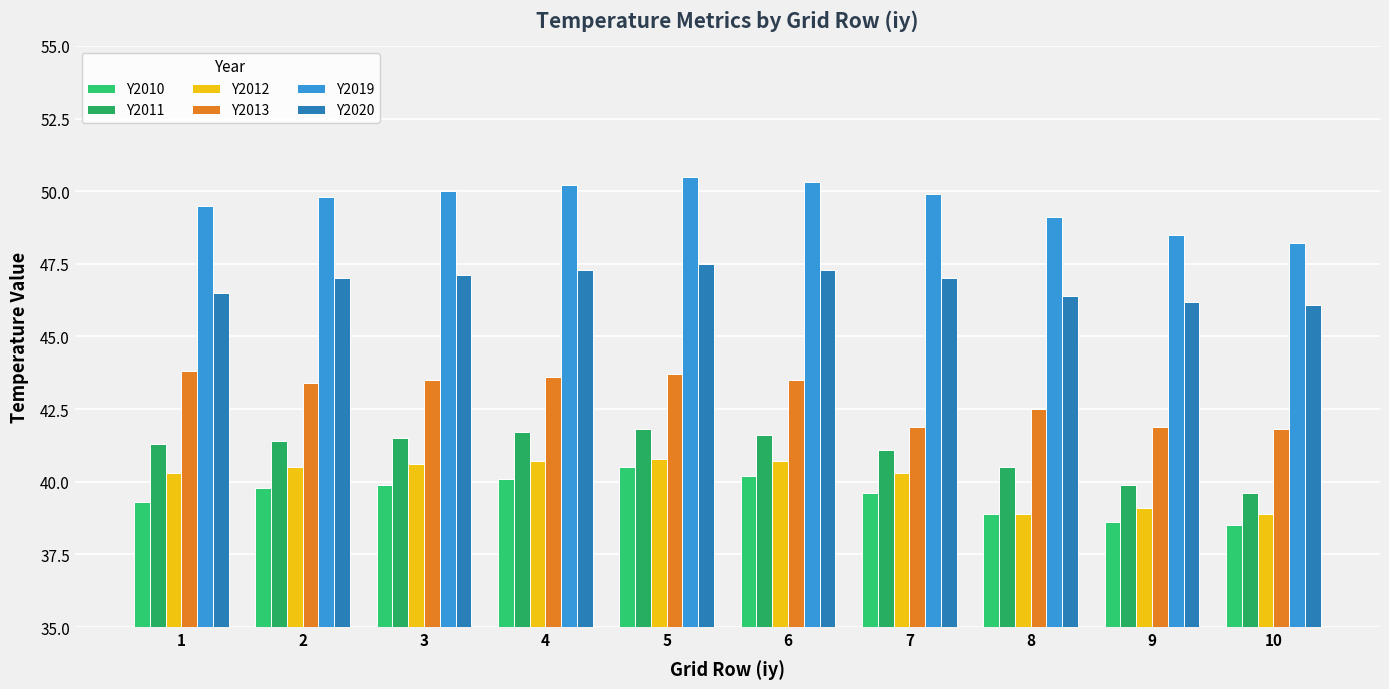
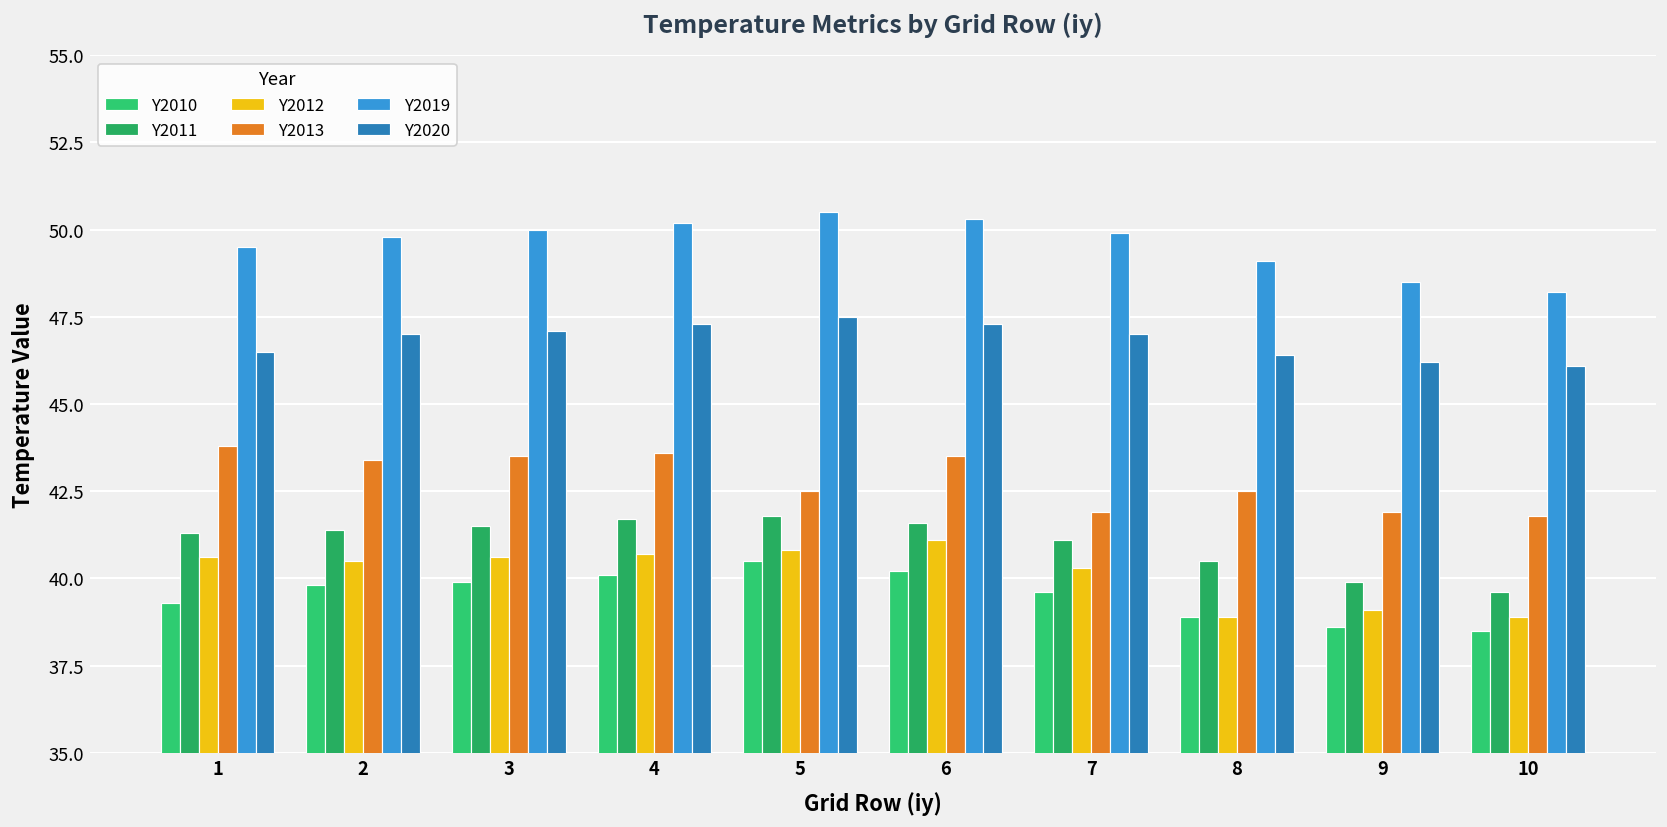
  {
    "Y2012": {
-     "1": 40.3,
+     "1": 40.6,
      "2": 40.5,
      "3": 40.6,
      "4": 40.7,
      "5": 40.8,
-     "6": 40.7,
+     "6": 41.1,
      "7": 40.3,
      "8": 38.9,
      "9": 39.1,
      "10": 38.9
    },
    "Y2013": {
      "1": 43.8,
      "2": 43.4,
      "3": 43.5,
      "4": 43.6,
-     "5": 43.7,
+     "5": 42.5,
      "6": 43.5,
      "7": 41.9,
      "8": 42.5,
      "9": 41.9,
      "10": 41.8
    }
  }
